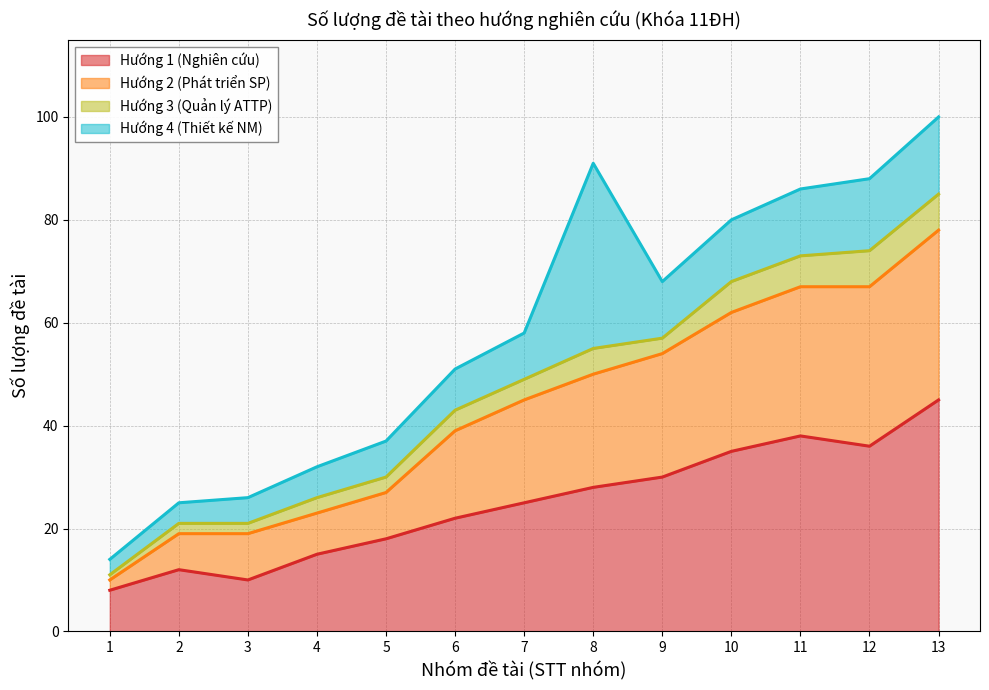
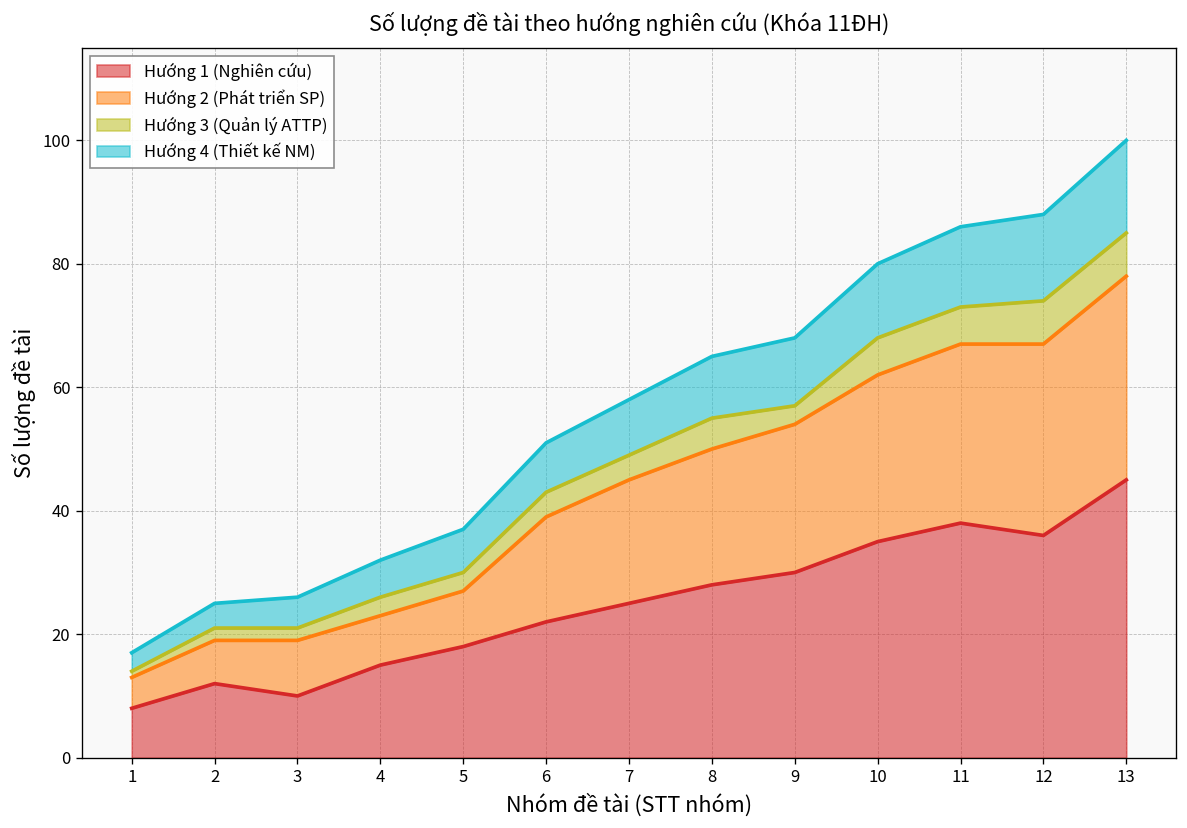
  {
    "Hướng 1 (Nghiên cứu)": {
      "1": 8,
      "2": 12,
      "3": 10,
      "4": 15,
      "5": 18,
      "6": 22,
      "7": 25,
      "8": 28,
      "9": 30,
      "10": 35,
      "11": 38,
      "12": 36,
      "13": 45
    },
    "Hướng 2 (Phát triển SP)": {
-     "1": 2,
+     "1": 5,
      "2": 7,
      "3": 9,
      "4": 8,
      "5": 9,
      "6": 17,
      "7": 20,
      "8": 22,
      "9": 24,
      "10": 27,
      "11": 29,
      "12": 31,
      "13": 33
    },
    "Hướng 3 (Quản lý ATTP)": {
      "1": 1,
      "2": 2,
      "3": 2,
      "4": 3,
      "5": 3,
      "6": 4,
      "7": 4,
      "8": 5,
      "9": 3,
      "10": 6,
      "11": 6,
      "12": 7,
      "13": 7
    },
    "Hướng 4 (Thiết kế NM)": {
      "1": 3,
      "2": 4,
      "3": 5,
      "4": 6,
      "5": 7,
      "6": 8,
      "7": 9,
-     "8": 36,
+     "8": 10,
      "9": 11,
      "10": 12,
      "11": 13,
      "12": 14,
      "13": 15
    }
  }
